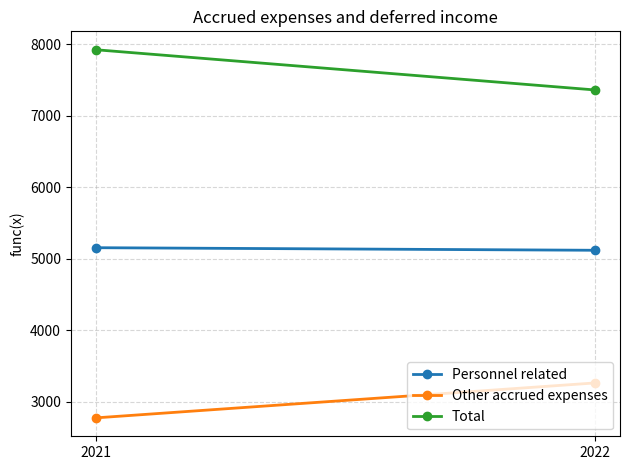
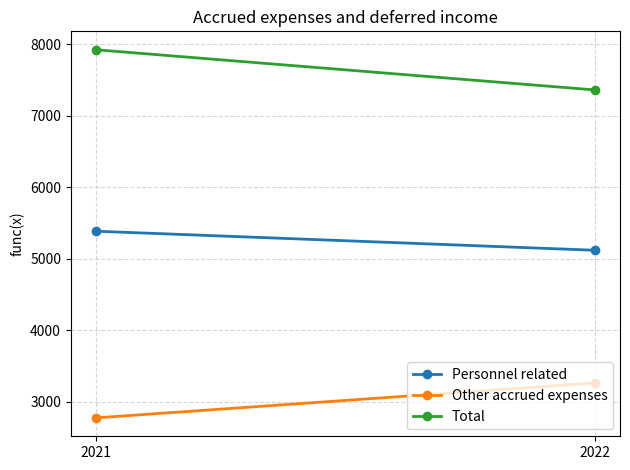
  {
    "Personnel related": {
-     "2021": 5200,
+     "2021": 5400,
      "2022": 5100
    },
    "Other accrued expenses": {
      "2021": 2800
    },
    "Total": {
      "2021": 7900,
      "2022": 7400
    }
  }
